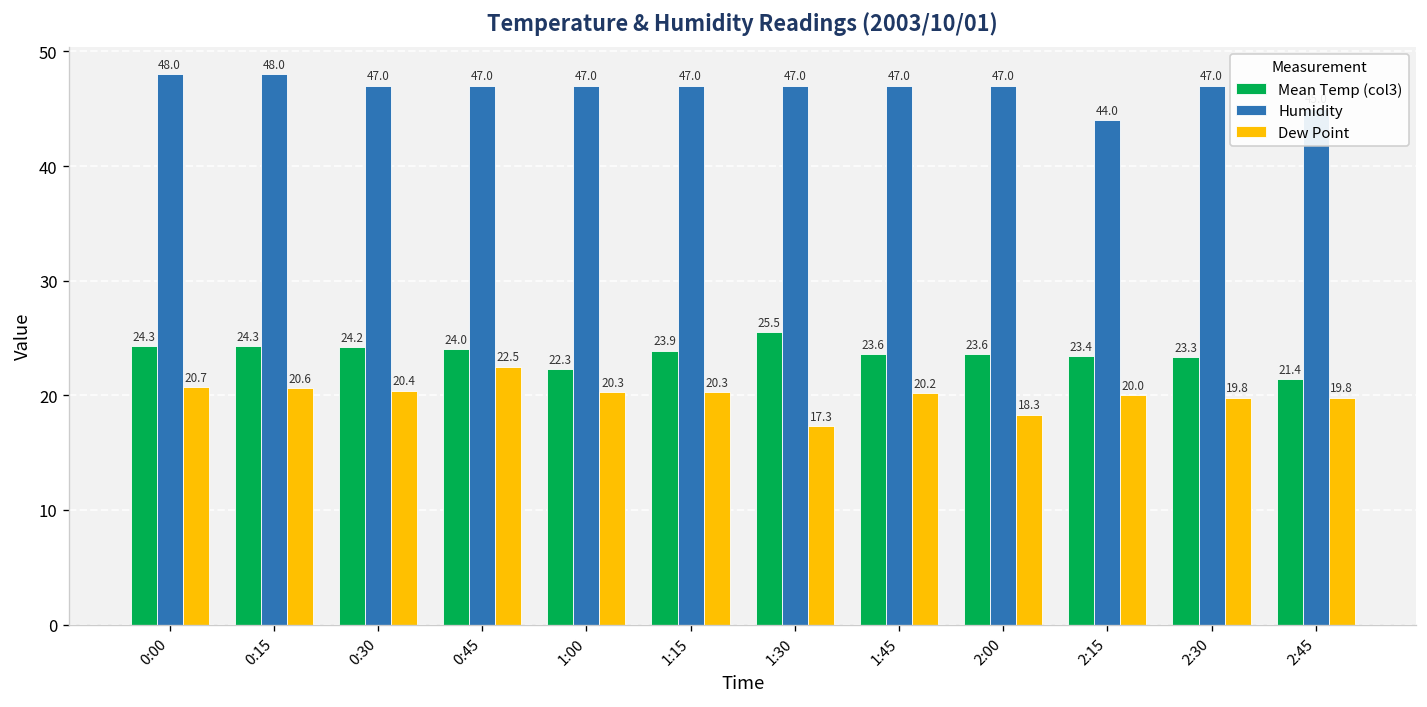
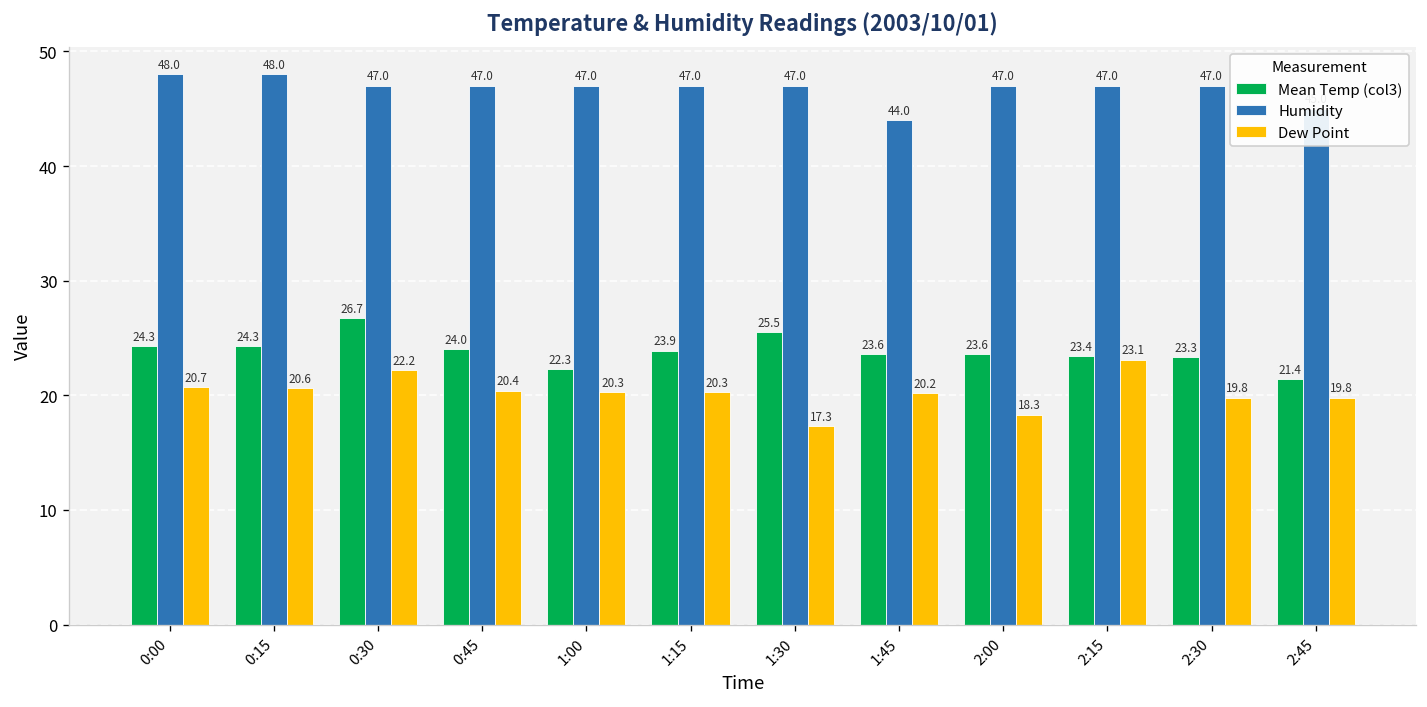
  {
    "Mean Temp (col3)": {
      "0:00": 24.3,
      "0:15": 24.3,
-     "0:30": 24.2,
+     "0:30": 26.7,
      "0:45": 24.0,
      "1:00": 22.3,
      "1:15": 23.9,
      "1:30": 25.5,
      "1:45": 23.6,
      "2:00": 23.6,
      "2:15": 23.4,
      "2:30": 23.3,
      "2:45": 21.4
    },
    "Humidity": {
      "0:00": 48.0,
      "0:15": 48.0,
      "0:30": 47.0,
      "0:45": 47.0,
      "1:00": 47.0,
      "1:15": 47.0,
      "1:30": 47.0,
-     "1:45": 47.0,
+     "1:45": 44.0,
      "2:00": 47.0,
-     "2:15": 44.0,
+     "2:15": 47.0,
      "2:30": 47.0
    },
    "Dew Point": {
      "0:00": 20.7,
      "0:15": 20.6,
-     "0:30": 20.4,
-     "0:45": 22.5,
+     "0:30": 22.2,
+     "0:45": 20.4,
      "1:00": 20.3,
      "1:15": 20.3,
      "1:30": 17.3,
      "1:45": 20.2,
      "2:00": 18.3,
-     "2:15": 20.0,
+     "2:15": 23.1,
      "2:30": 19.8,
      "2:45": 19.8
    }
  }
